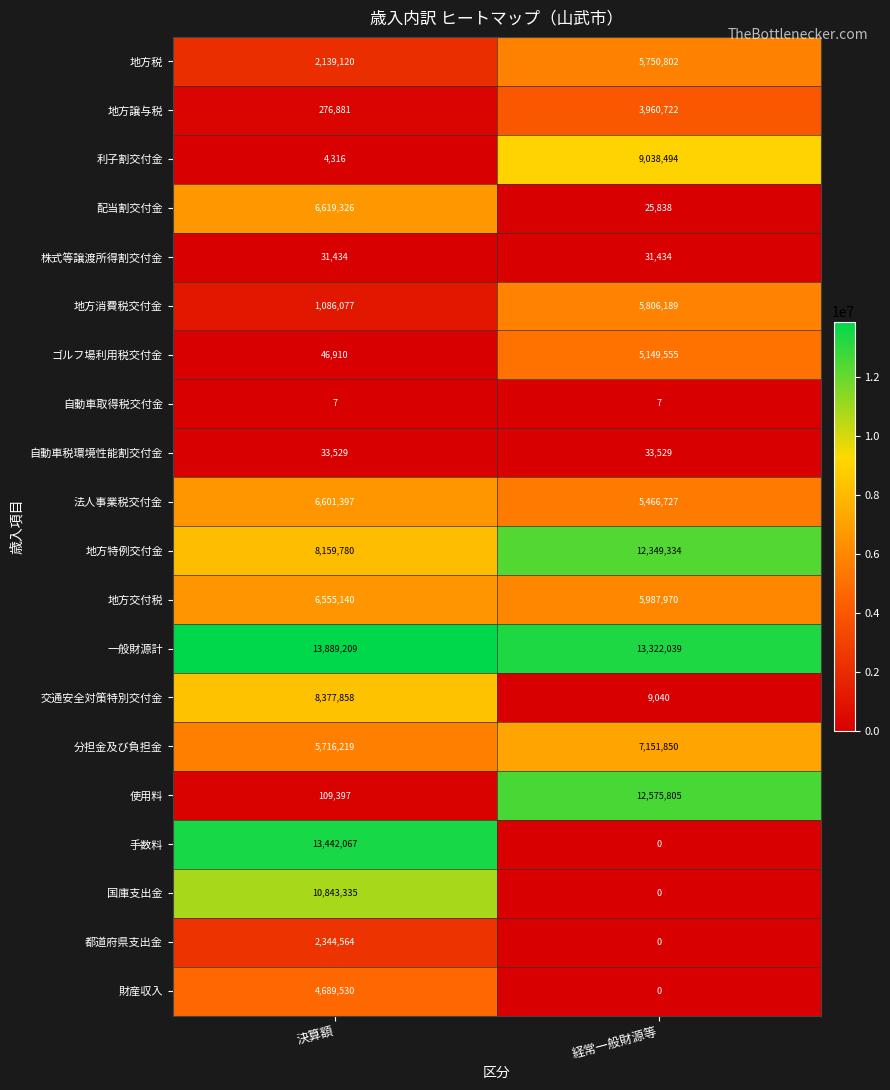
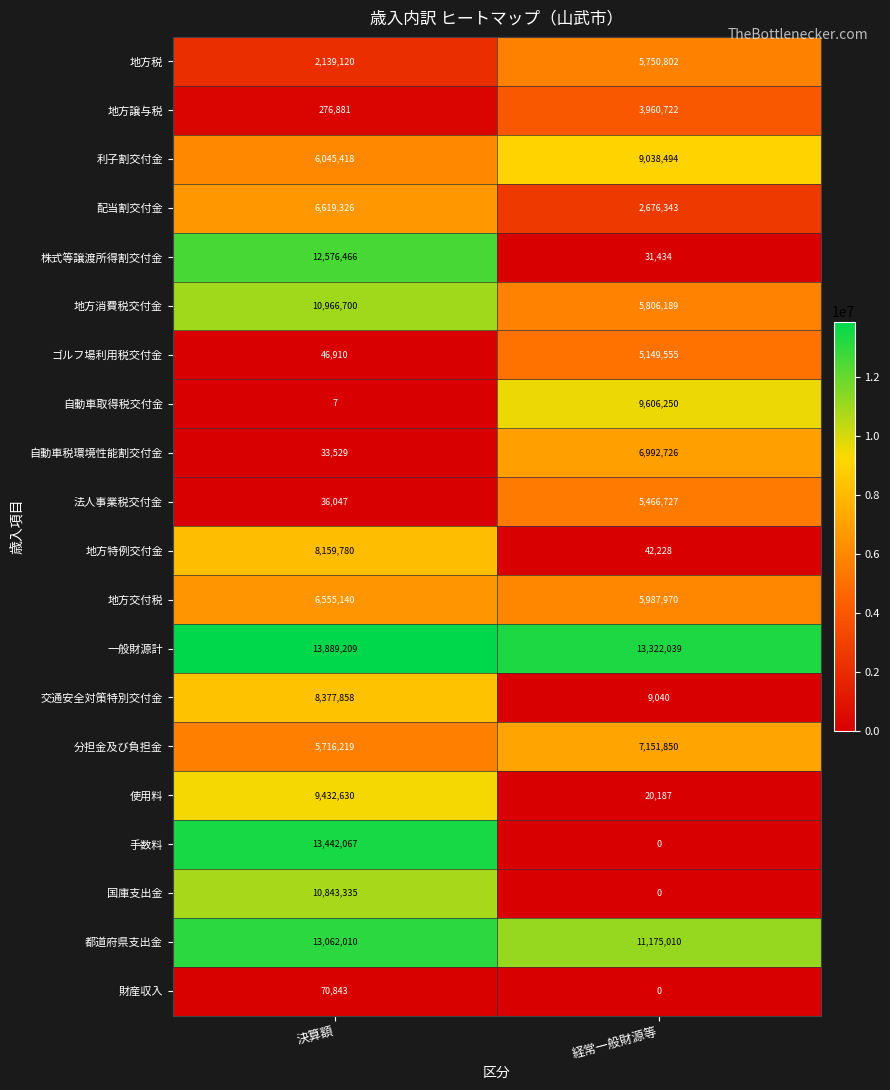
  {
    "地方税": {
      "決算額": "2,139,120",
      "経常一般財源等": "5,750,802"
    },
    "地方譲与税": {
      "決算額": "276,881",
      "経常一般財源等": "3,960,722"
    },
    "利子割交付金": {
-     "決算額": "4,316",
+     "決算額": "6,045,418",
      "経常一般財源等": "9,038,494"
    },
    "配当割交付金": {
      "決算額": "6,619,326",
-     "経常一般財源等": "25,838"
+     "経常一般財源等": "2,676,343"
    },
    "株式等譲渡所得割交付金": {
-     "決算額": "31,434",
+     "決算額": "12,576,466",
      "経常一般財源等": "31,434"
    },
    "地方消費税交付金": {
-     "決算額": "1,086,077",
+     "決算額": "10,966,700",
      "経常一般財源等": "5,806,189"
    },
    "ゴルフ場利用税交付金": {
      "決算額": "46,910",
      "経常一般財源等": "5,149,555"
    },
    "自動車取得税交付金": {
      "決算額": "7",
-     "経常一般財源等": "7"
+     "経常一般財源等": "9,606,250"
    },
    "自動車税環境性能割交付金": {
      "決算額": "33,529",
-     "経常一般財源等": "33,529"
+     "経常一般財源等": "6,992,726"
    },
    "法人事業税交付金": {
-     "決算額": "6,601,397",
+     "決算額": "36,047",
      "経常一般財源等": "5,466,727"
    },
    "地方特例交付金": {
      "決算額": "8,159,780",
-     "経常一般財源等": "12,349,334"
+     "経常一般財源等": "42,228"
    },
    "地方交付税": {
      "決算額": "6,555,140",
      "経常一般財源等": "5,987,970"
    },
    "一般財源計": {
      "決算額": "13,889,209",
      "経常一般財源等": "13,322,039"
    },
    "交通安全対策特別交付金": {
      "決算額": "8,377,858",
      "経常一般財源等": "9,040"
    },
    "分担金及び負担金": {
      "決算額": "5,716,219",
      "経常一般財源等": "7,151,850"
    },
    "使用料": {
-     "決算額": "109,397",
-     "経常一般財源等": "12,575,805"
+     "決算額": "9,432,630",
+     "経常一般財源等": "20,187"
    },
    "手数料": {
      "決算額": "13,442,067",
      "経常一般財源等": "0"
    },
    "国庫支出金": {
      "決算額": "10,843,335",
      "経常一般財源等": "0"
    },
    "都道府県支出金": {
-     "決算額": "2,344,564",
-     "経常一般財源等": "0"
+     "決算額": "13,062,010",
+     "経常一般財源等": "11,175,010"
    },
    "財産収入": {
-     "決算額": "4,689,530",
+     "決算額": "70,843",
      "経常一般財源等": "0"
    }
  }
